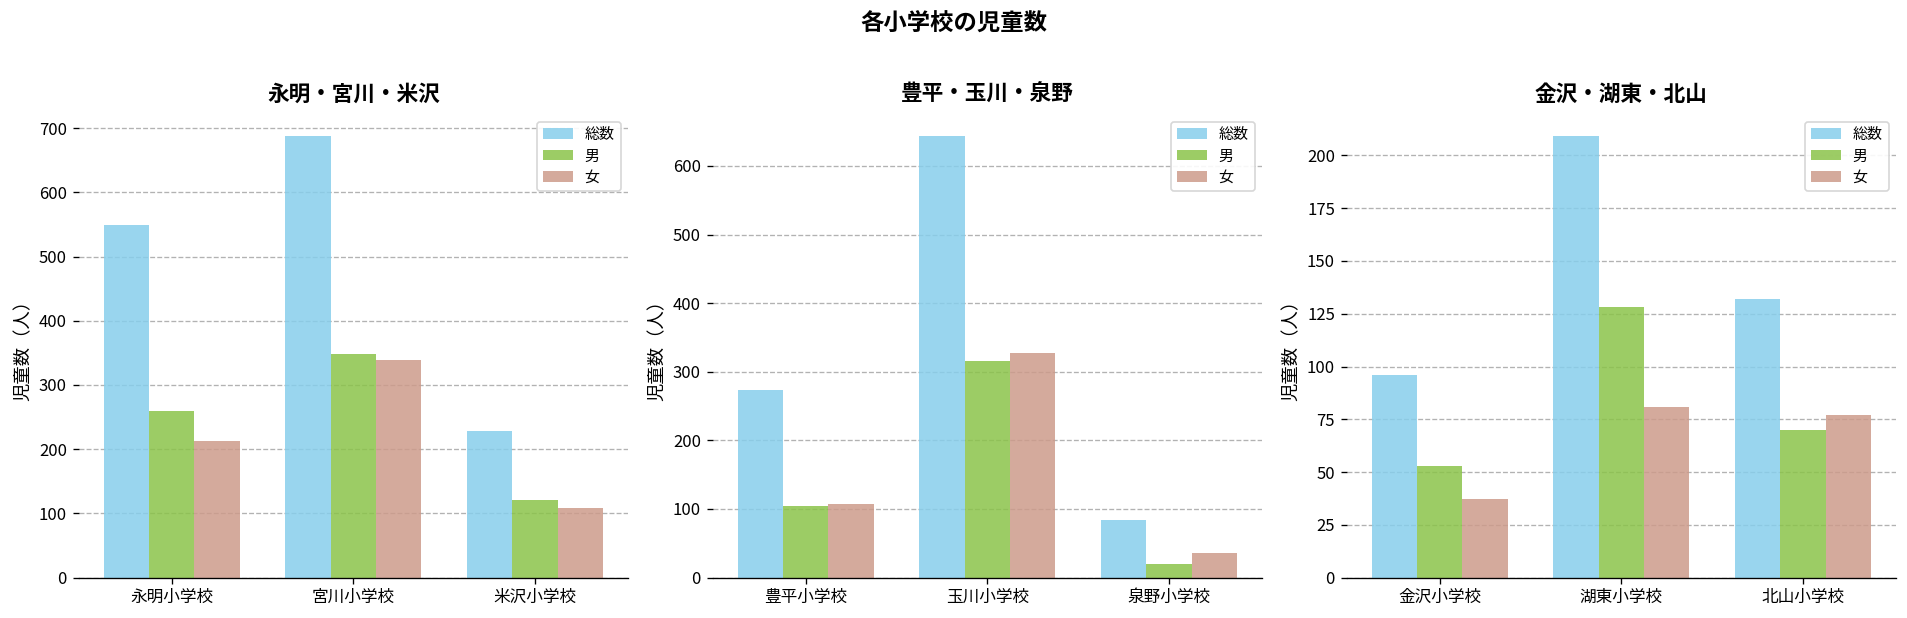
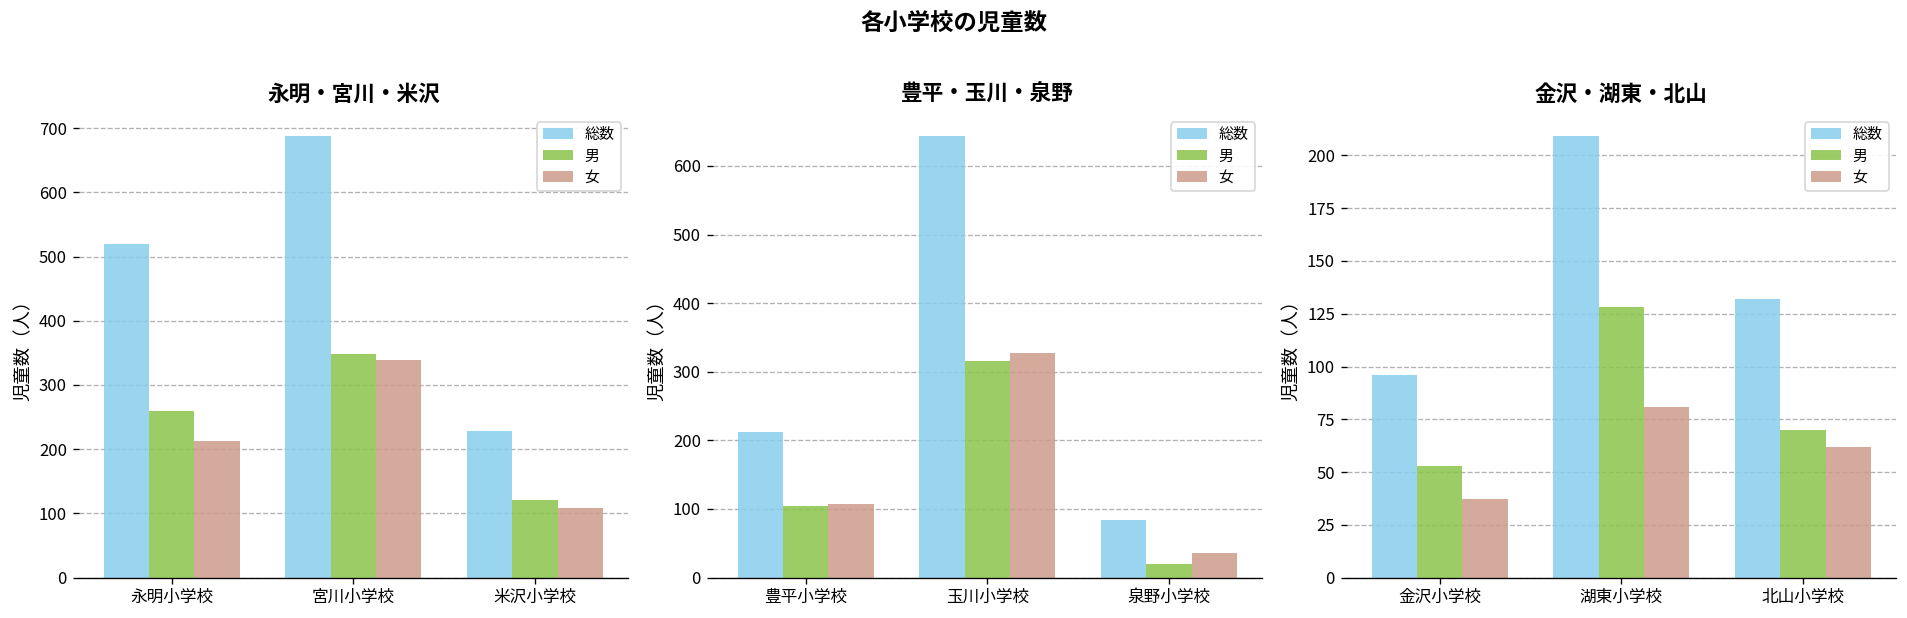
  {
    "永明・宮川・米沢": {
      "総数": {
-       "永明小学校": 550,
+       "永明小学校": 520,
        "宮川小学校": 690,
        "米沢小学校": 230
      },
      "男": {
        "永明小学校": 260,
        "宮川小学校": 350,
        "米沢小学校": 120
      },
      "女": {
        "永明小学校": 210,
        "宮川小学校": 340,
        "米沢小学校": 110
      }
    },
    "豊平・玉川・泉野": {
      "総数": {
-       "豊平小学校": 270,
+       "豊平小学校": 210,
        "玉川小学校": 640,
        "泉野小学校": 80
      },
      "男": {
        "豊平小学校": 110,
        "玉川小学校": 320,
        "泉野小学校": 20
      },
      "女": {
        "豊平小学校": 110,
        "玉川小学校": 330,
        "泉野小学校": 40
      }
    },
    "金沢・湖東・北山": {
      "総数": {
        "金沢小学校": 96,
        "湖東小学校": 209,
        "北山小学校": 132
      },
      "男": {
        "金沢小学校": 53,
        "湖東小学校": 128,
        "北山小学校": 70
      },
      "女": {
        "金沢小学校": 37,
        "湖東小学校": 81,
-       "北山小学校": 77
+       "北山小学校": 62
      }
    }
  }
